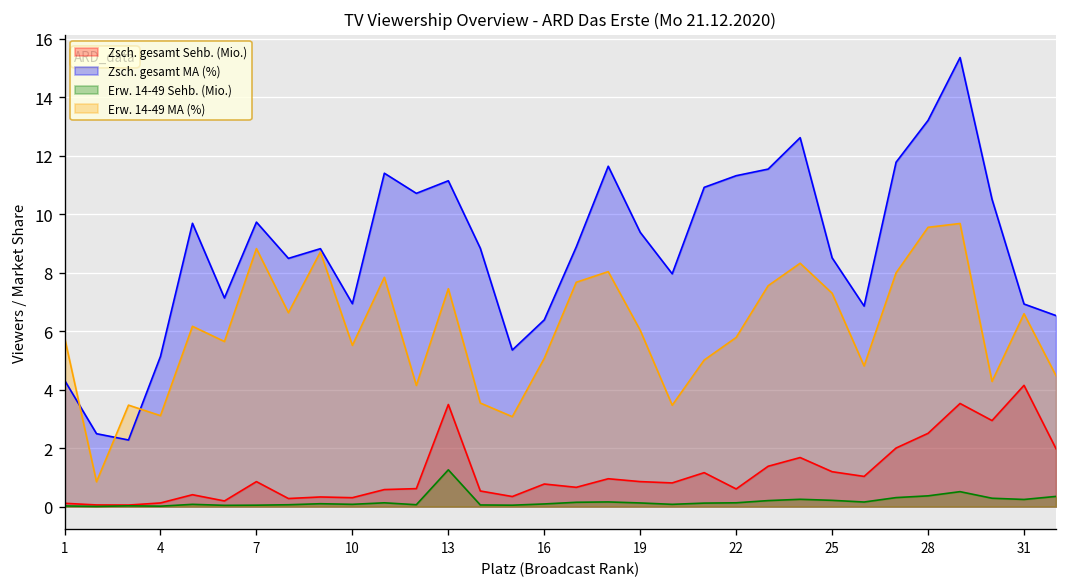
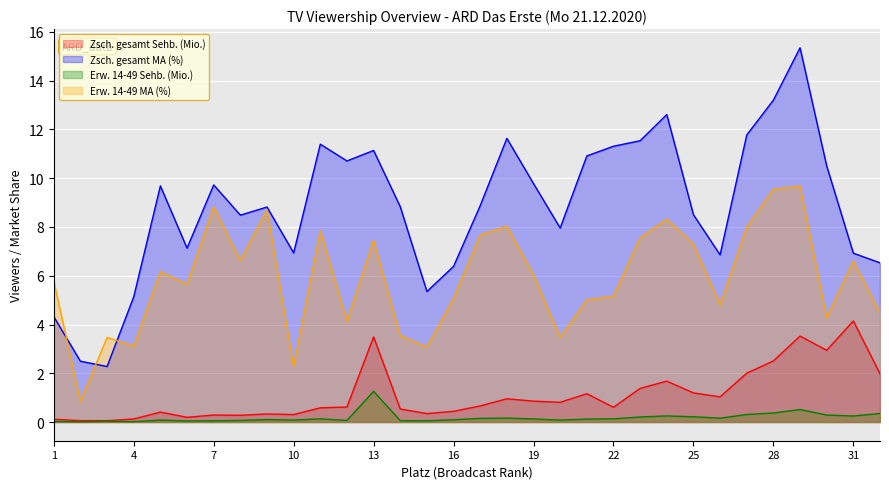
  {
    "Zsch. gesamt Sehb. (Mio.)": {
      "4": 0.1,
-     "7": 0.9,
+     "7": 0.3,
      "10": 0.3,
      "13": 3.5,
-     "16": 0.8,
+     "16": 0.4,
      "19": 0.9,
      "22": 0.6,
      "25": 1.2,
      "28": 2.5,
      "31": 4.1
    },
    "Zsch. gesamt MA (%)": {
      "1": 4.3,
      "4": 5.1,
      "7": 9.7,
      "10": 6.9,
      "13": 11.1,
      "16": 6.4,
-     "19": 9.4,
+     "19": 9.8,
      "22": 11.3,
      "25": 8.5,
      "28": 13.2,
      "31": 6.9
    },
    "Erw. 14-49 Sehb. (Mio.)": {
      "4": 0.0,
      "7": 0.0,
      "10": 0.1,
      "13": 1.3,
      "16": 0.1,
      "19": 0.1,
      "22": 0.1,
      "25": 0.2,
      "28": 0.4,
      "31": 0.2
    },
    "Erw. 14-49 MA (%)": {
      "1": 5.8,
      "4": 3.1,
      "7": 8.8,
-     "10": 5.5,
+     "10": 2.3,
      "13": 7.4,
      "16": 5.1,
      "19": 6.0,
-     "22": 5.8,
+     "22": 5.2,
      "25": 7.3,
      "28": 9.5,
      "31": 6.6
    }
  }
